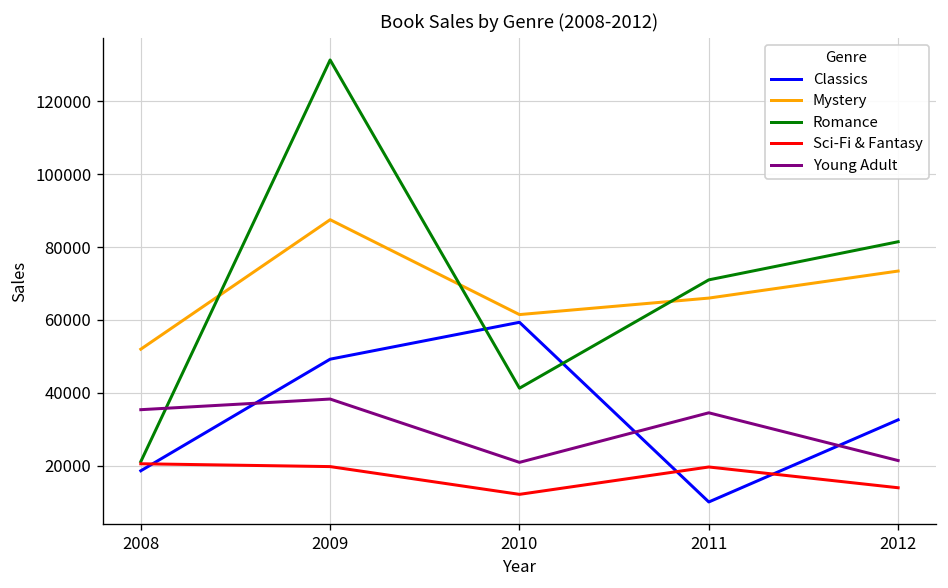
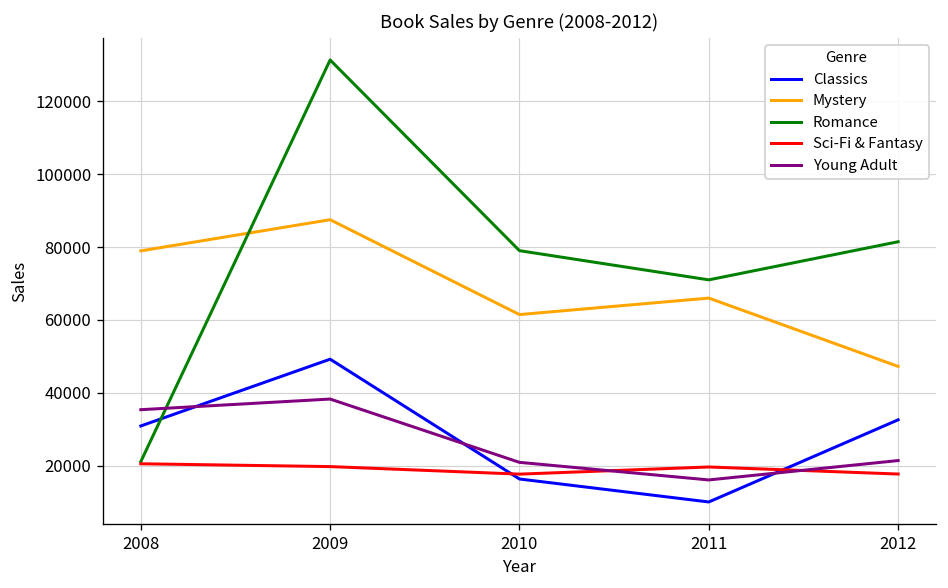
  {
    "Classics": {
-     "2008": 19000,
+     "2008": 31000,
      "2009": 49000,
-     "2010": 59000,
+     "2010": 16000,
      "2011": 10000,
      "2012": 33000
    },
    "Mystery": {
-     "2008": 52000,
+     "2008": 79000,
      "2009": 88000,
      "2010": 61000,
      "2011": 66000,
-     "2012": 73000
+     "2012": 47000
    },
    "Romance": {
      "2009": 131000,
-     "2010": 41000,
+     "2010": 79000,
      "2011": 71000,
      "2012": 81000
    },
    "Sci-Fi & Fantasy": {
      "2009": 20000,
-     "2010": 12000,
+     "2010": 18000,
      "2011": 20000,
-     "2012": 14000
+     "2012": 18000
    },
    "Young Adult": {
      "2008": 35000,
      "2009": 38000,
      "2010": 21000,
-     "2011": 35000,
+     "2011": 16000,
      "2012": 21000
    }
  }
